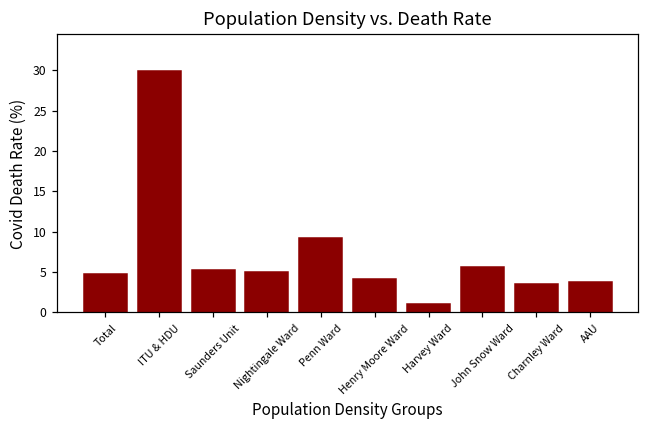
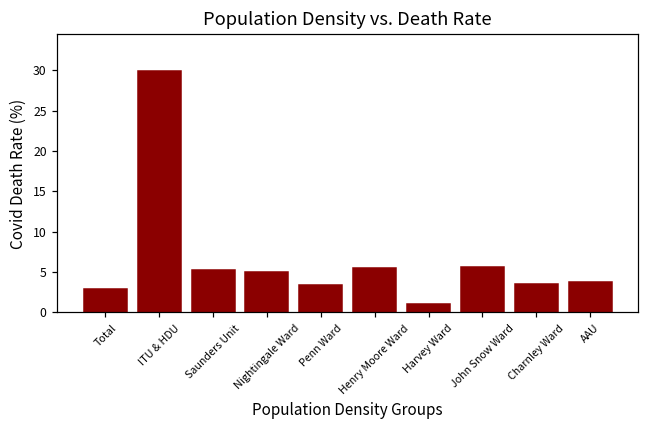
  {
-   "Total": 5,
+   "Total": 3,
    "ITU & HDU": 30,
    "Saunders Unit": 5,
    "Nightingale Ward": 5,
-   "Penn Ward": 9,
-   "Henry Moore Ward": 4,
+   "Penn Ward": 3,
+   "Henry Moore Ward": 6,
    "Harvey Ward": 1,
    "John Snow Ward": 6,
    "Charnley Ward": 4,
    "AAU": 4
  }
